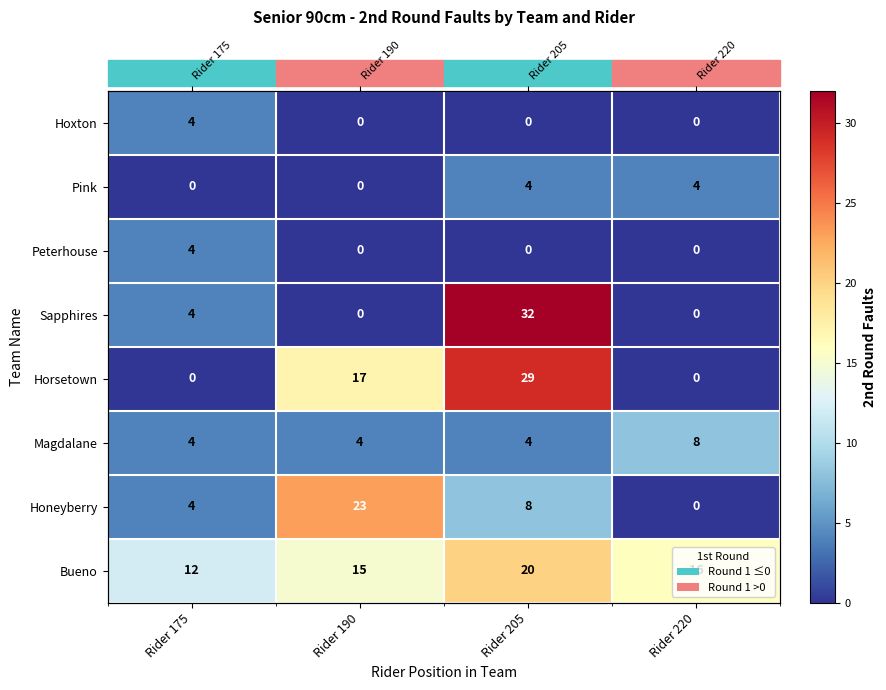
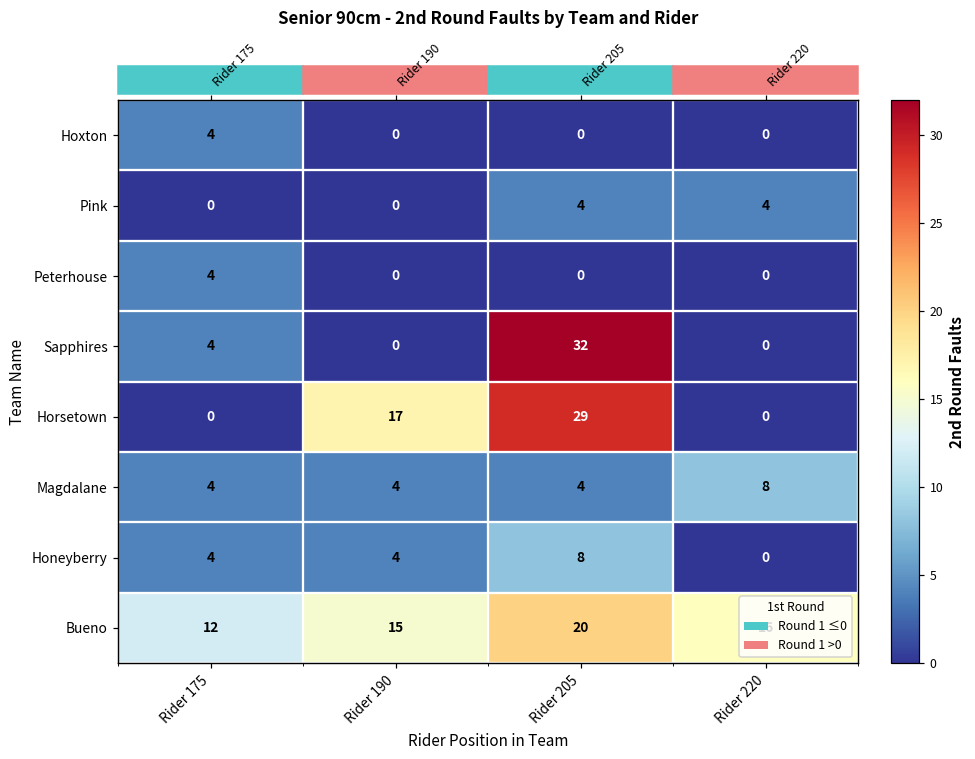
  {
    "Hoxton": {
      "Rider 175": 4,
      "Rider 190": 0,
      "Rider 205": 0,
      "Rider 220": 0
    },
    "Pink": {
      "Rider 175": 0,
      "Rider 190": 0,
      "Rider 205": 4,
      "Rider 220": 4
    },
    "Peterhouse": {
      "Rider 175": 4,
      "Rider 190": 0,
      "Rider 205": 0,
      "Rider 220": 0
    },
    "Sapphires": {
      "Rider 175": 4,
      "Rider 190": 0,
      "Rider 205": 32,
      "Rider 220": 0
    },
    "Horsetown": {
      "Rider 175": 0,
      "Rider 190": 17,
      "Rider 205": 29,
      "Rider 220": 0
    },
    "Magdalane": {
      "Rider 175": 4,
      "Rider 190": 4,
      "Rider 205": 4,
      "Rider 220": 8
    },
    "Honeyberry": {
      "Rider 175": 4,
-     "Rider 190": 23,
+     "Rider 190": 4,
      "Rider 205": 8,
      "Rider 220": 0
    },
    "Bueno": {
      "Rider 175": 12,
      "Rider 190": 15,
      "Rider 205": 20
    }
  }
